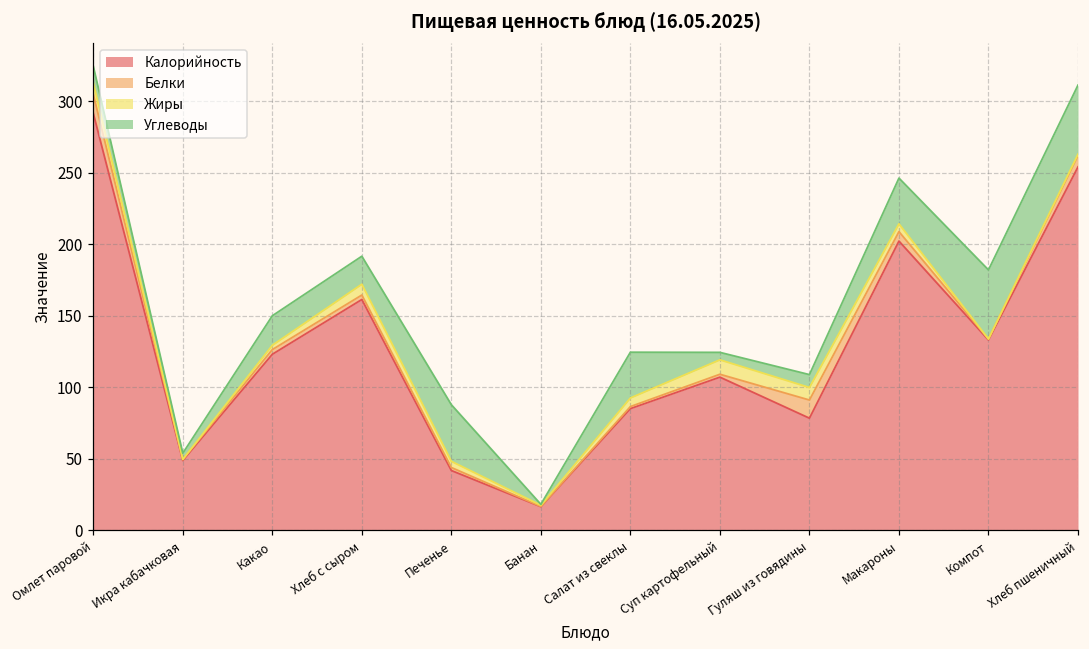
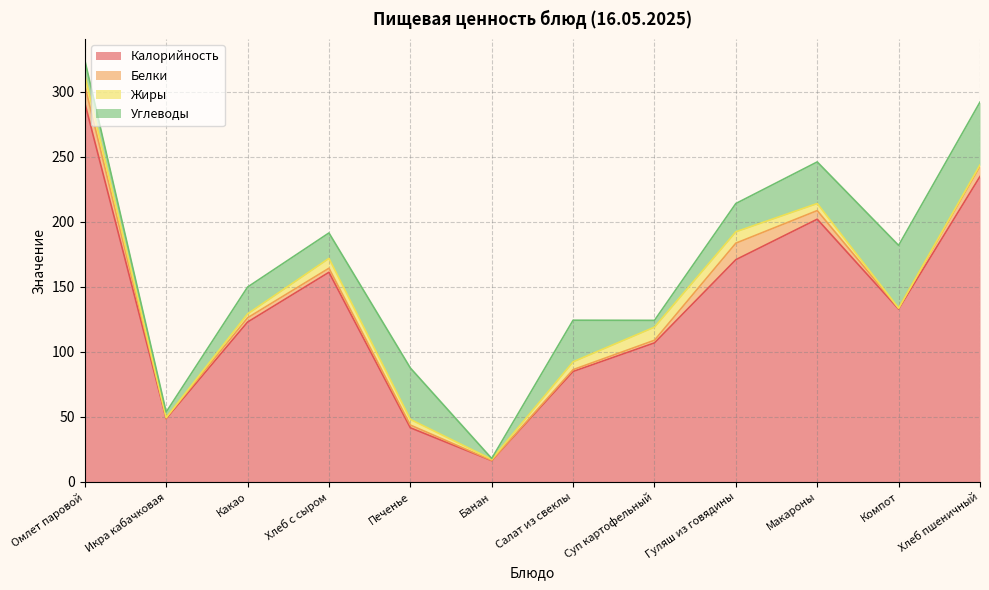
  {
    "Калорийность": {
      "Омлет паровой": 292,
      "Какао": 123,
      "Хлеб с сыром": 161,
      "Печенье": 42,
      "Суп картофельный": 107,
-     "Гуляш из говядины": 78,
+     "Гуляш из говядины": 171,
      "Макароны": 202,
-     "Хлеб пшеничный": 254
+     "Хлеб пшеничный": 235
    },
    "Углеводы": {
      "Омлет паровой": 12,
      "Икра кабачковая": 4,
      "Какао": 21,
      "Хлеб с сыром": 20,
      "Печенье": 40,
      "Салат из свеклы": 32,
      "Суп картофельный": 5,
-     "Гуляш из говядины": 9,
+     "Гуляш из говядины": 22,
      "Макароны": 32,
      "Компот": 48,
      "Хлеб пшеничный": 48
    }
  }
